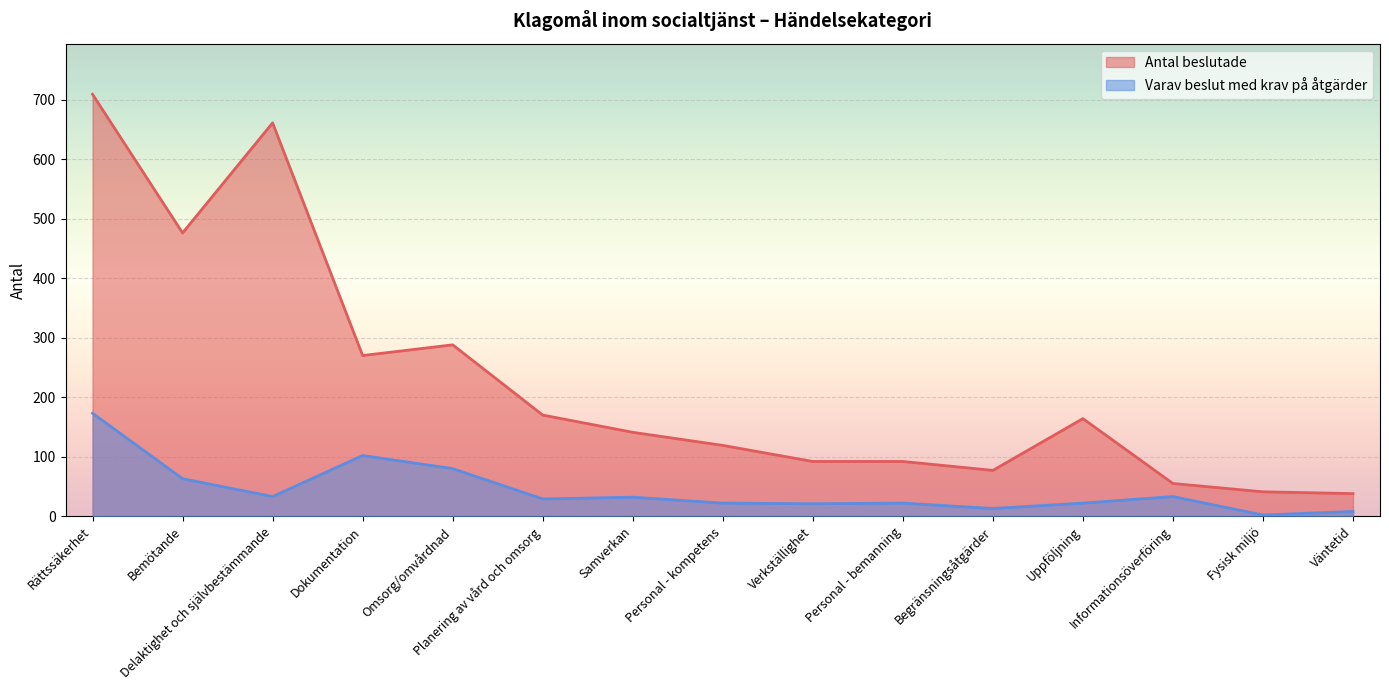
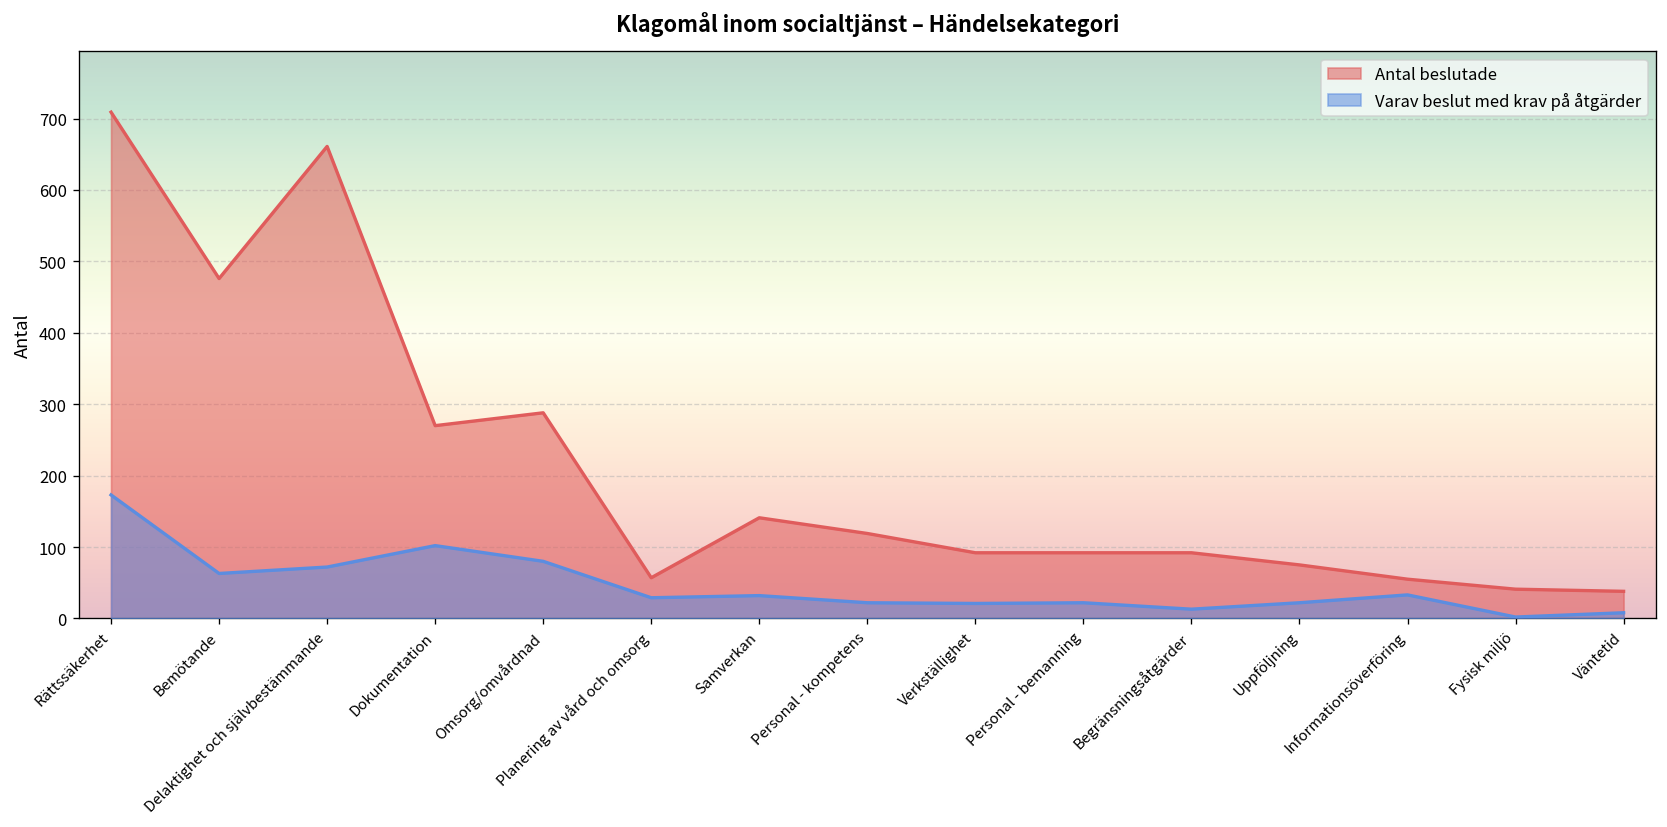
  {
    "Antal beslutade": {
      "Rättssäkerhet": 710,
      "Bemötande": 480,
      "Delaktighet och självbestämmande": 660,
      "Dokumentation": 270,
      "Omsorg/omvårdnad": 290,
-     "Planering av vård och omsorg": 170,
+     "Planering av vård och omsorg": 60,
      "Samverkan": 140,
      "Personal - kompetens": 120,
      "Verkställighet": 90,
      "Personal - bemanning": 90,
-     "Begränsningsåtgärder": 80,
-     "Uppföljning": 160,
+     "Begränsningsåtgärder": 90,
+     "Uppföljning": 80,
      "Informationsöverföring": 60,
      "Fysisk miljö": 40,
      "Väntetid": 40
    },
    "Varav beslut med krav på åtgärder": {
      "Rättssäkerhet": 170,
      "Bemötande": 60,
-     "Delaktighet och självbestämmande": 30,
+     "Delaktighet och självbestämmande": 70,
      "Dokumentation": 100,
      "Omsorg/omvårdnad": 80,
      "Planering av vård och omsorg": 30,
      "Samverkan": 30,
      "Personal - kompetens": 20,
      "Verkställighet": 20,
      "Personal - bemanning": 20,
      "Begränsningsåtgärder": 10,
      "Uppföljning": 20,
      "Informationsöverföring": 30,
      "Fysisk miljö": 0,
      "Väntetid": 10
    }
  }
